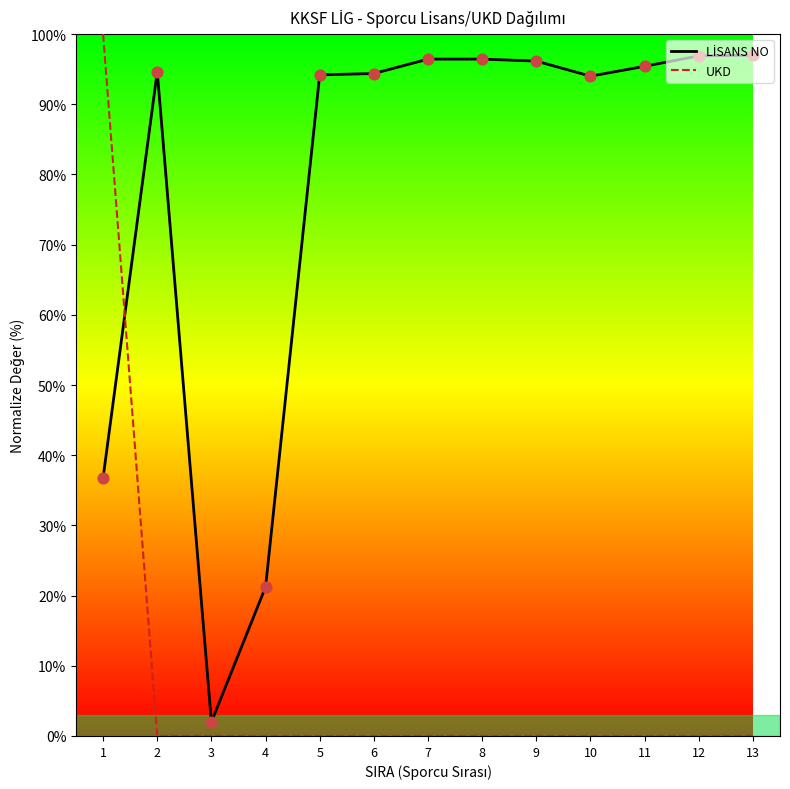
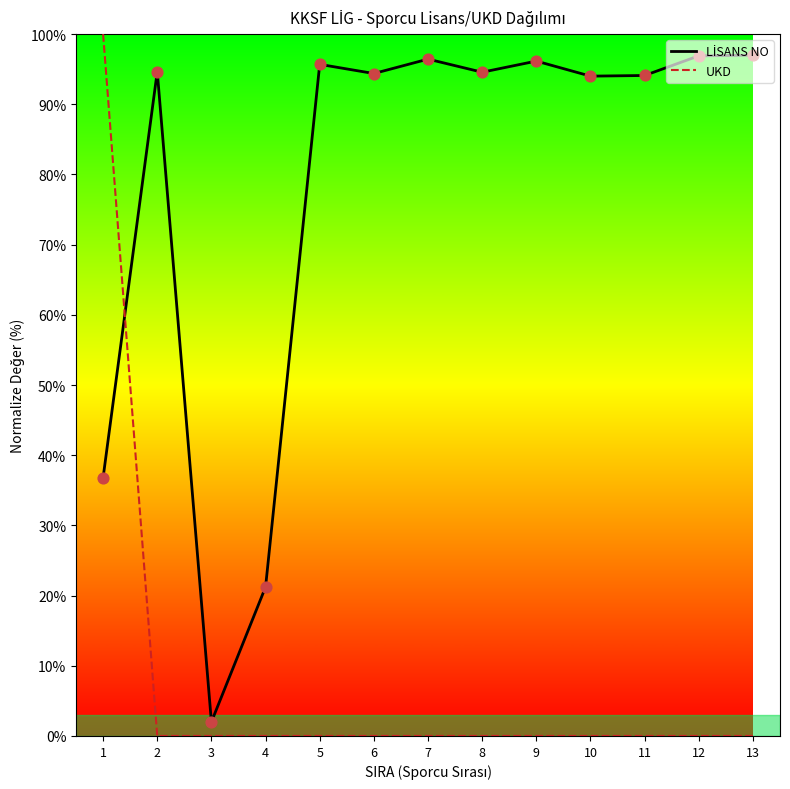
  {
    "LİSANS NO": {
      "1": "37%",
      "2": "95%",
      "4": "21%",
-     "5": "94%",
+     "5": "96%",
      "6": "94%",
      "7": "96%",
-     "8": "96%",
+     "8": "95%",
      "9": "96%",
      "10": "94%",
-     "11": "95%"
+     "11": "94%"
    },
    "UKD": {
      "1": "100%"
    }
  }
